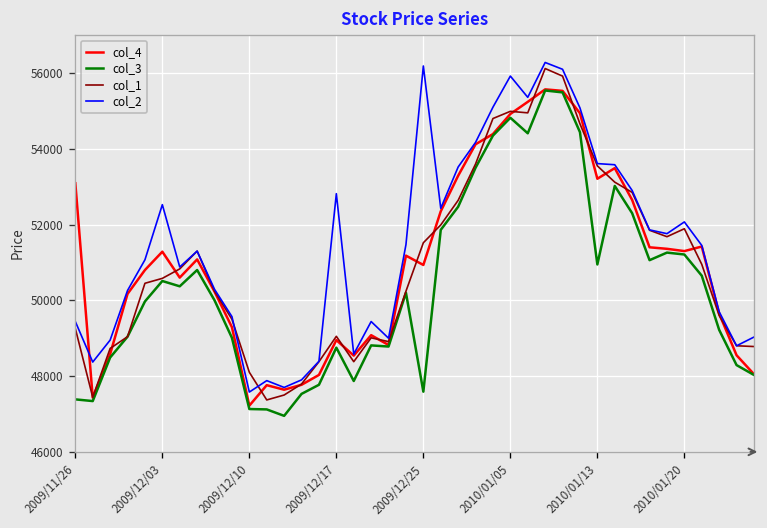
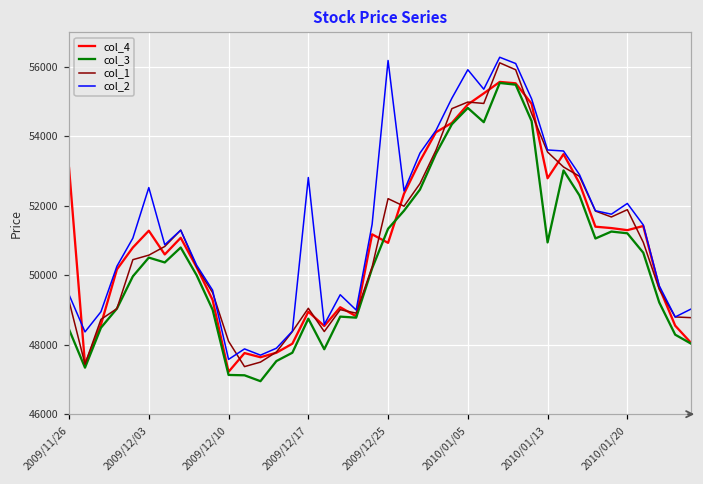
  {
    "col_4": {
      "2009/11/26": 53100,
      "2009/12/03": 51300,
      "2009/12/10": 47200,
      "2009/12/17": 49000,
      "2009/12/25": 50900,
-     "2010/01/13": 53200,
+     "2010/01/13": 52800,
      "2010/01/20": 51300
    },
    "col_3": {
-     "2009/11/26": 47400,
+     "2009/11/26": 48400,
      "2009/12/10": 47100,
      "2009/12/17": 48800,
-     "2009/12/25": 47600,
+     "2009/12/25": 51300,
      "2010/01/05": 54800,
      "2010/01/13": 50900,
      "2010/01/20": 51200
    },
    "col_1": {
      "2009/11/26": 49300,
      "2009/12/10": 48100,
      "2009/12/17": 49100,
-     "2009/12/25": 51500,
+     "2009/12/25": 52200,
      "2010/01/20": 51900
    },
    "col_2": {
      "2009/11/26": 49400,
      "2009/12/03": 52500,
      "2009/12/10": 47600,
      "2009/12/17": 52800,
      "2009/12/25": 56200,
      "2010/01/05": 55900,
      "2010/01/20": 52100
    }
  }
